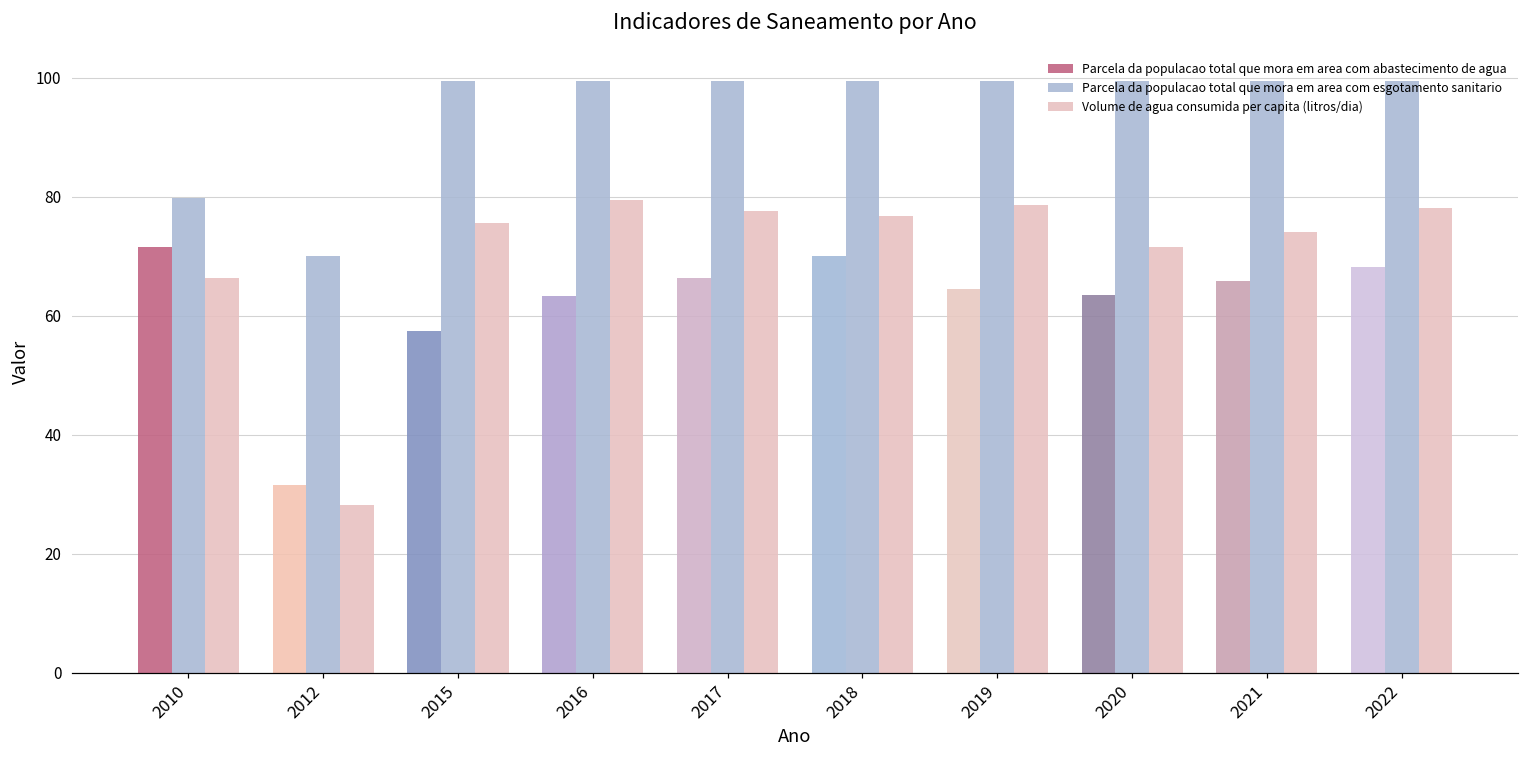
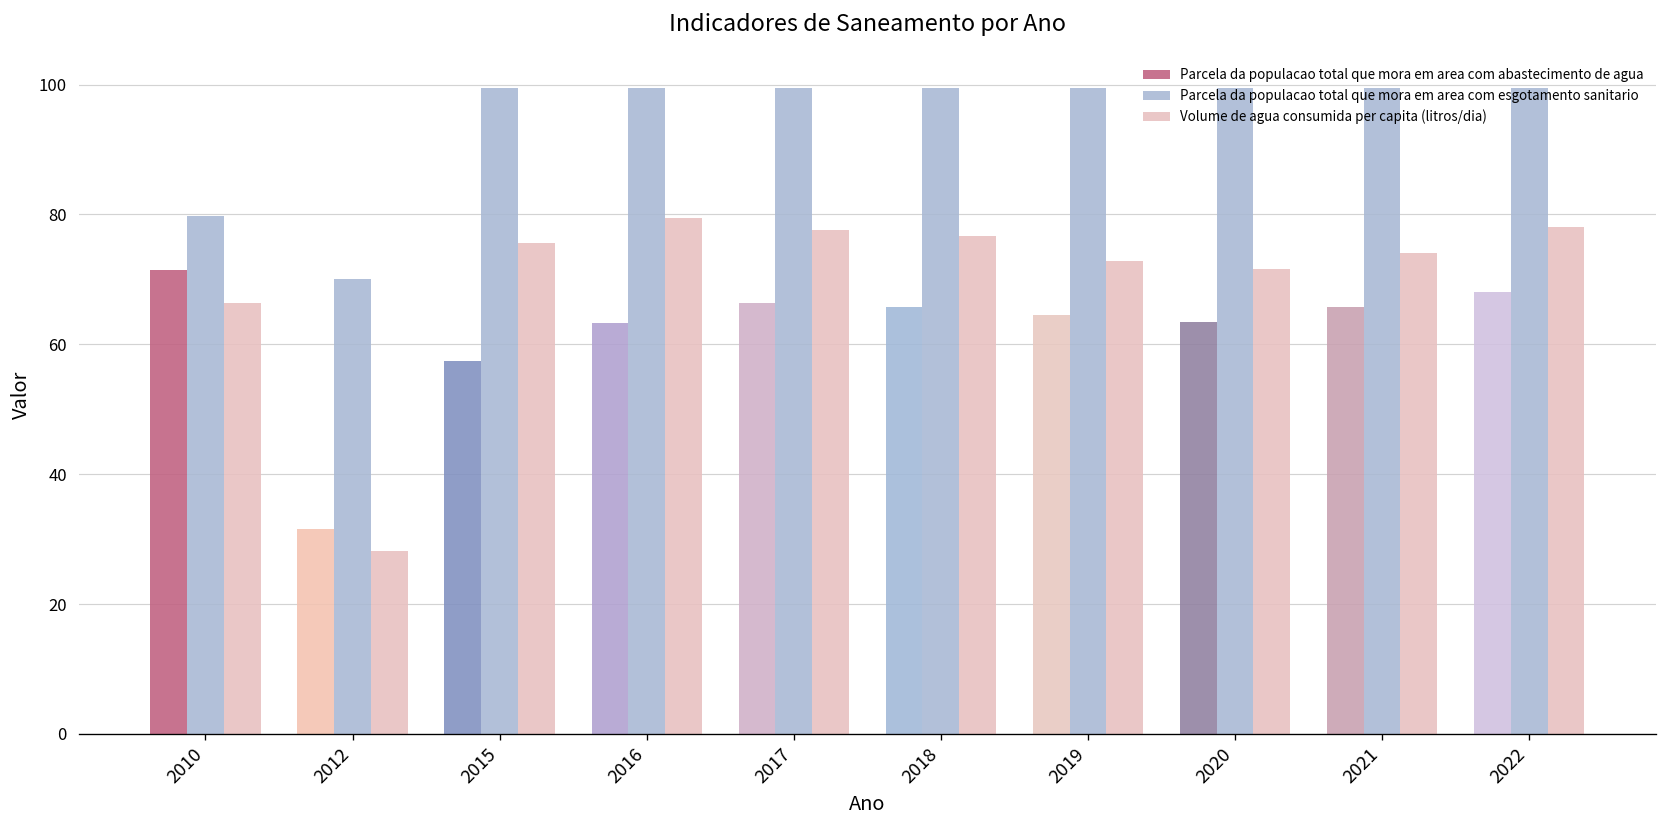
  {
    "Parcela da populacao total que mora em area com abastecimento de agua": {
      "2010": 72,
      "2012": 32,
      "2015": 57,
      "2016": 63,
      "2017": 66,
-     "2018": 70,
+     "2018": 66,
      "2019": 65,
      "2020": 63,
      "2021": 66,
      "2022": 68
    },
    "Parcela da populacao total que mora em area com esgotamento sanitario": {
      "2010": 80,
      "2012": 70,
      "2015": 99,
      "2016": 99,
      "2017": 99,
      "2018": 99,
      "2019": 99,
      "2020": 99,
      "2021": 99,
      "2022": 99
    },
    "Volume de agua consumida per capita (litros/dia)": {
      "2010": 66,
      "2012": 28,
      "2015": 76,
      "2016": 79,
      "2017": 78,
      "2018": 77,
-     "2019": 79,
+     "2019": 73,
      "2020": 72,
      "2021": 74,
      "2022": 78
    }
  }
